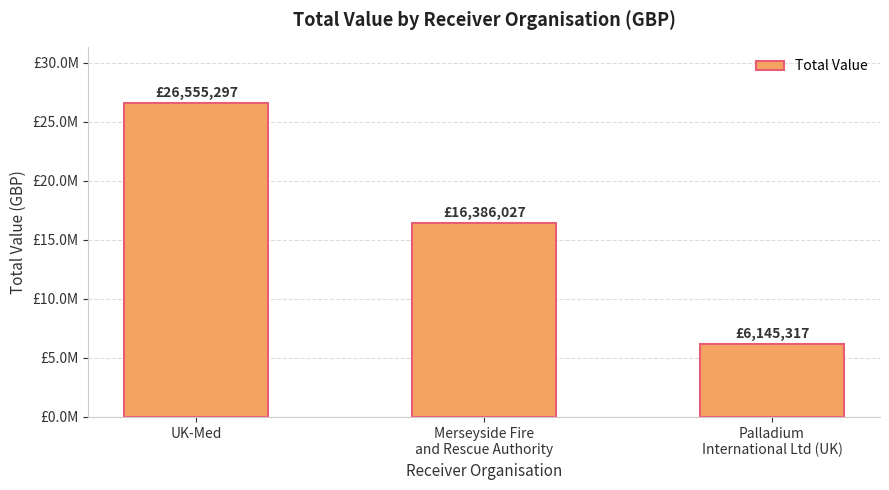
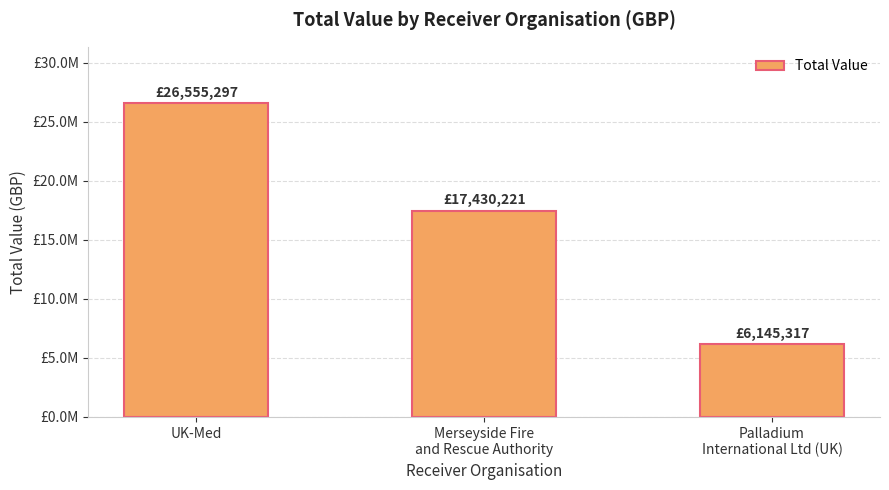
  {
    "UK-Med": "£26,555,297",
-   "Merseyside Fire and Rescue Authority": "£16,386,027",
+   "Merseyside Fire and Rescue Authority": "£17,430,221",
    "Palladium International Ltd (UK)": "£6,145,317"
  }
